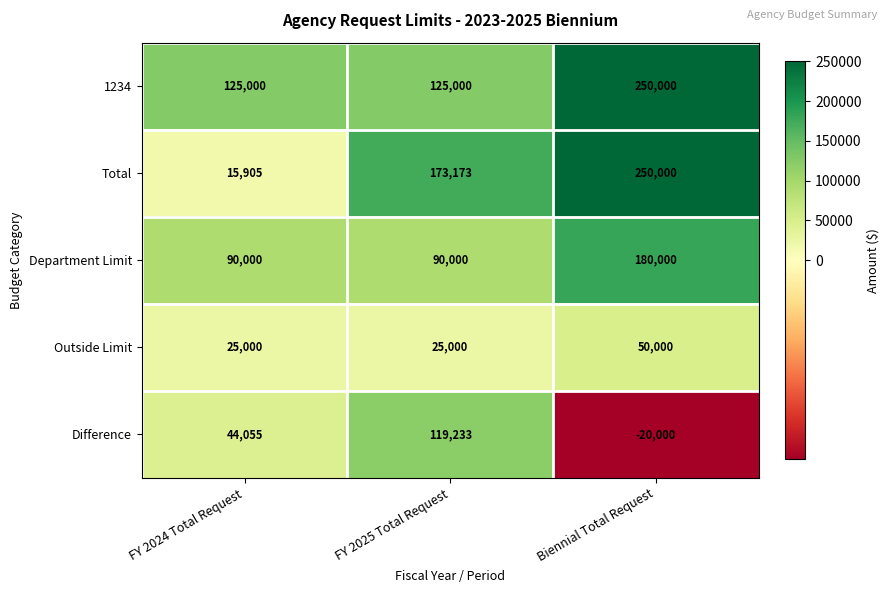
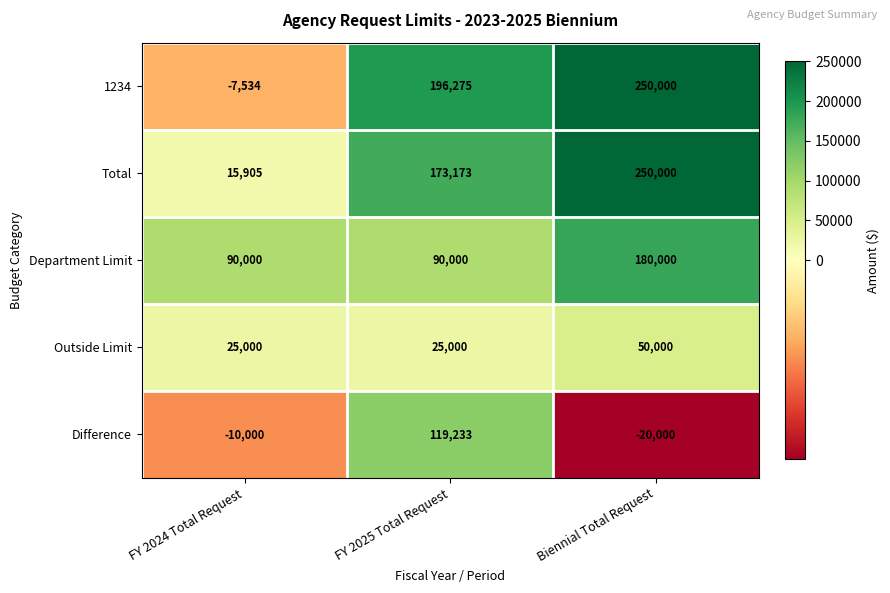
  {
    "1234": {
-     "FY 2024 Total Request": "125,000",
-     "FY 2025 Total Request": "125,000",
+     "FY 2024 Total Request": "-7,534",
+     "FY 2025 Total Request": "196,275",
      "Biennial Total Request": "250,000"
    },
    "Total": {
      "FY 2024 Total Request": "15,905",
      "FY 2025 Total Request": "173,173",
      "Biennial Total Request": "250,000"
    },
    "Department Limit": {
      "FY 2024 Total Request": "90,000",
      "FY 2025 Total Request": "90,000",
      "Biennial Total Request": "180,000"
    },
    "Outside Limit": {
      "FY 2024 Total Request": "25,000",
      "FY 2025 Total Request": "25,000",
      "Biennial Total Request": "50,000"
    },
    "Difference": {
-     "FY 2024 Total Request": "44,055",
+     "FY 2024 Total Request": "-10,000",
      "FY 2025 Total Request": "119,233",
      "Biennial Total Request": "-20,000"
    }
  }
